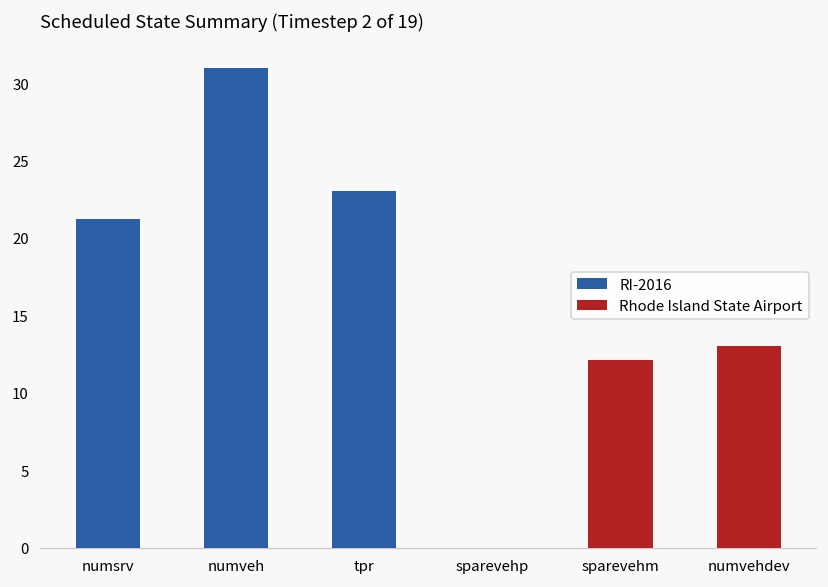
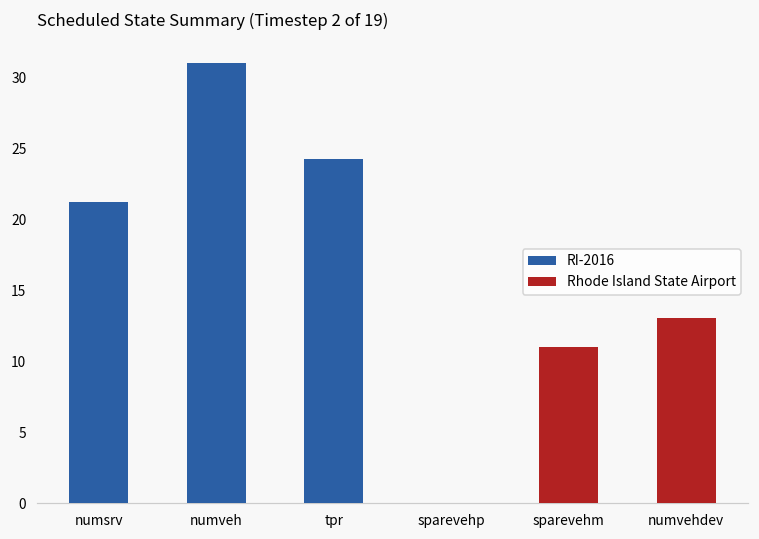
  {
    "RI-2016": {
      "numsrv": 21.2,
      "numveh": 31.0,
-     "tpr": 23.0
+     "tpr": 24.2
    },
    "Rhode Island State Airport": {
      "sparevehp": 0.0,
-     "sparevehm": 12.1,
+     "sparevehm": 11.0,
      "numvehdev": 13.0
    }
  }
